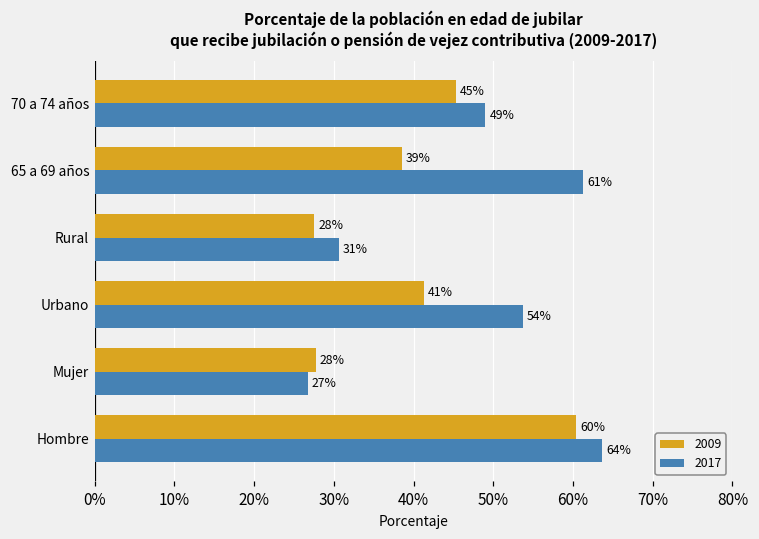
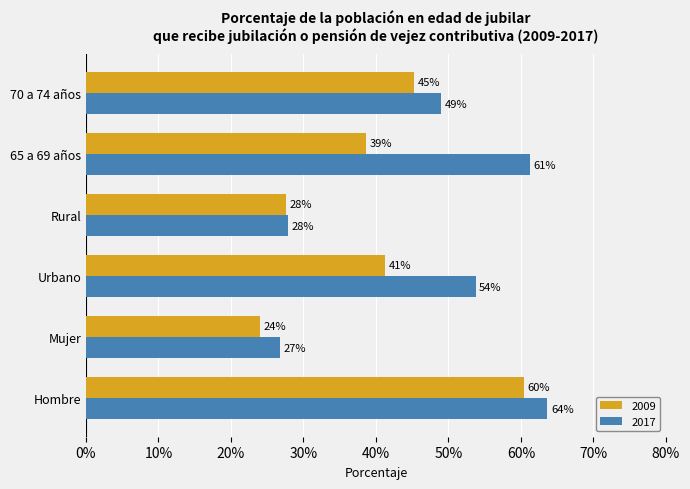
  {
    "2009": {
      "70 a 74 años": "45%",
      "65 a 69 años": "39%",
      "Rural": "28%",
      "Urbano": "41%",
-     "Mujer": "28%",
+     "Mujer": "24%",
      "Hombre": "60%"
    },
    "2017": {
      "70 a 74 años": "49%",
      "65 a 69 años": "61%",
-     "Rural": "31%",
+     "Rural": "28%",
      "Urbano": "54%",
      "Mujer": "27%",
      "Hombre": "64%"
    }
  }
